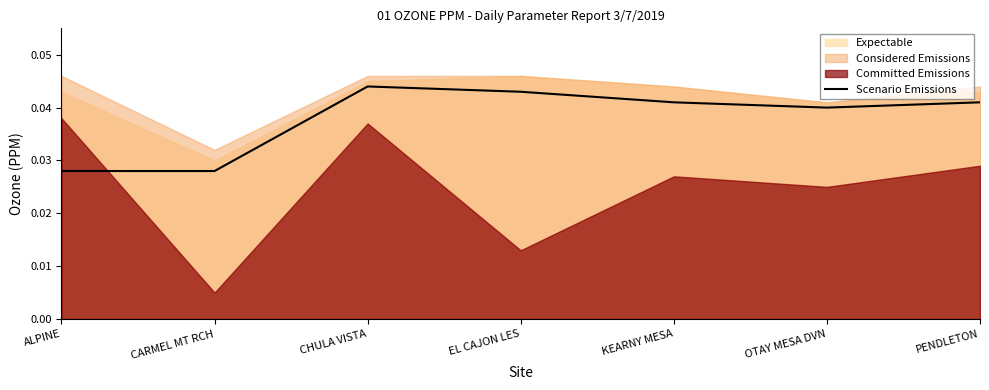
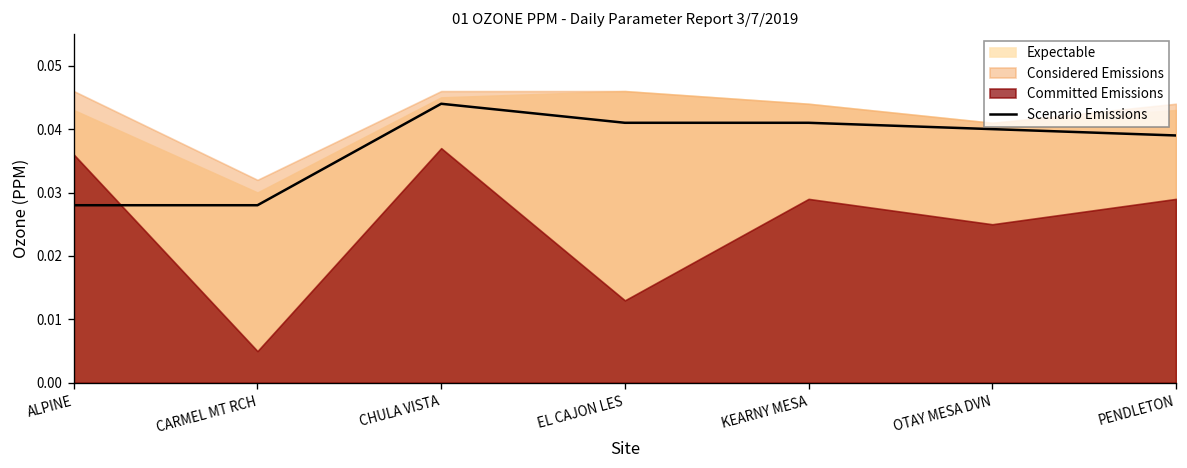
  {
    "Scenario Emissions": {
      "ALPINE": 0.028,
      "CARMEL MT RCH": 0.028,
      "CHULA VISTA": 0.044,
-     "EL CAJON LES": 0.043,
+     "EL CAJON LES": 0.041,
      "KEARNY MESA": 0.041,
      "OTAY MESA DVN": 0.040,
-     "PENDLETON": 0.041
+     "PENDLETON": 0.039
    },
    "Committed Emissions": {
-     "ALPINE": 0.038,
+     "ALPINE": 0.036,
      "CARMEL MT RCH": 0.005,
      "CHULA VISTA": 0.037,
      "EL CAJON LES": 0.013,
-     "KEARNY MESA": 0.027,
+     "KEARNY MESA": 0.029,
      "OTAY MESA DVN": 0.025,
      "PENDLETON": 0.029
    }
  }
